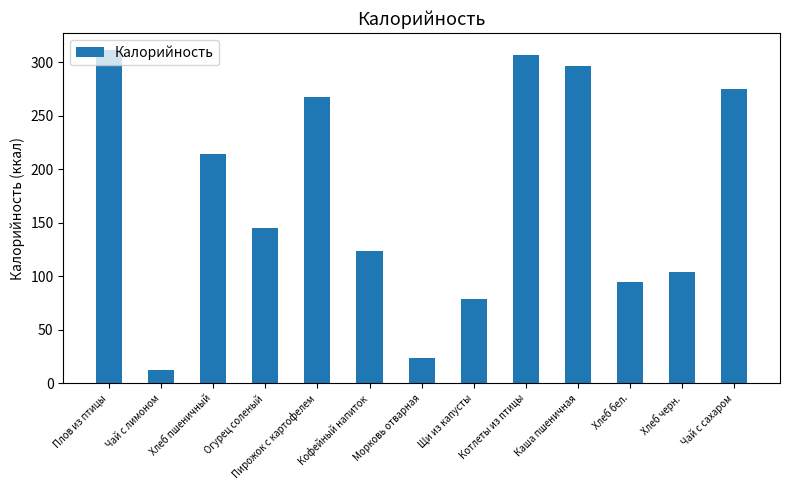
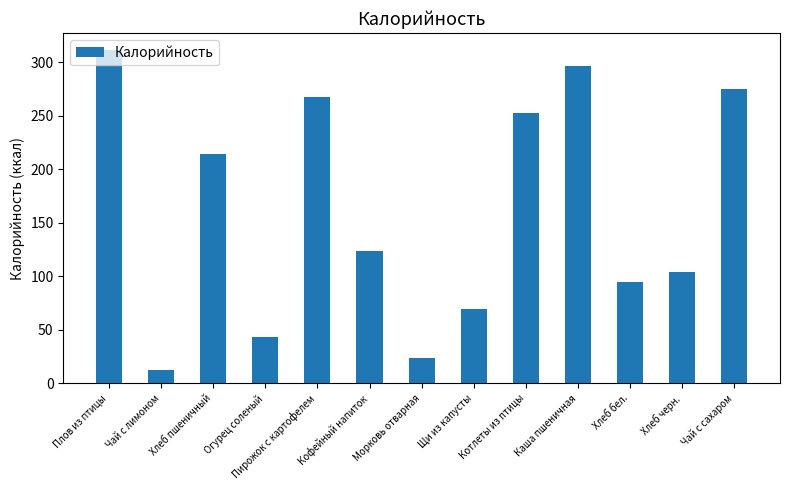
  {
    "Чай с лимоном": 13,
    "Хлеб пшеничный": 214,
-   "Огурец соленый": 145,
+   "Огурец соленый": 43,
    "Пирожок с картофелем": 268,
    "Кофейный напиток": 124,
    "Морковь отварная": 24,
-   "Щи из капусты": 79,
-   "Котлеты из птицы": 307,
+   "Щи из капусты": 70,
+   "Котлеты из птицы": 253,
    "Каша пшеничная": 297,
    "Хлеб бел.": 95,
    "Хлеб черн.": 104,
    "Чай с сахаром": 275
  }
